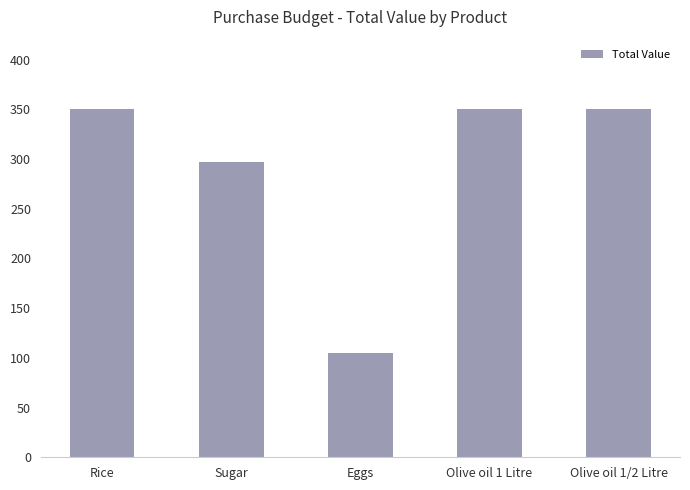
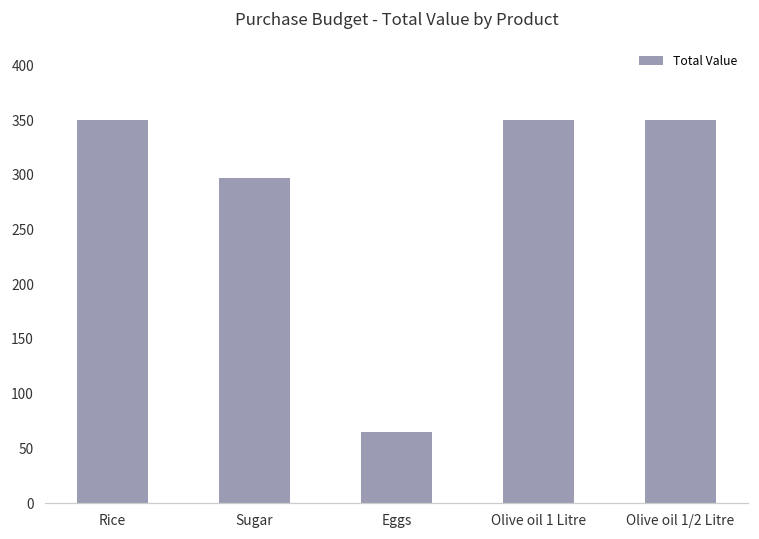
  {
    "Rice": 350,
    "Sugar": 300,
-   "Eggs": 110,
+   "Eggs": 60,
    "Olive oil 1 Litre": 350,
    "Olive oil 1/2 Litre": 350
  }
